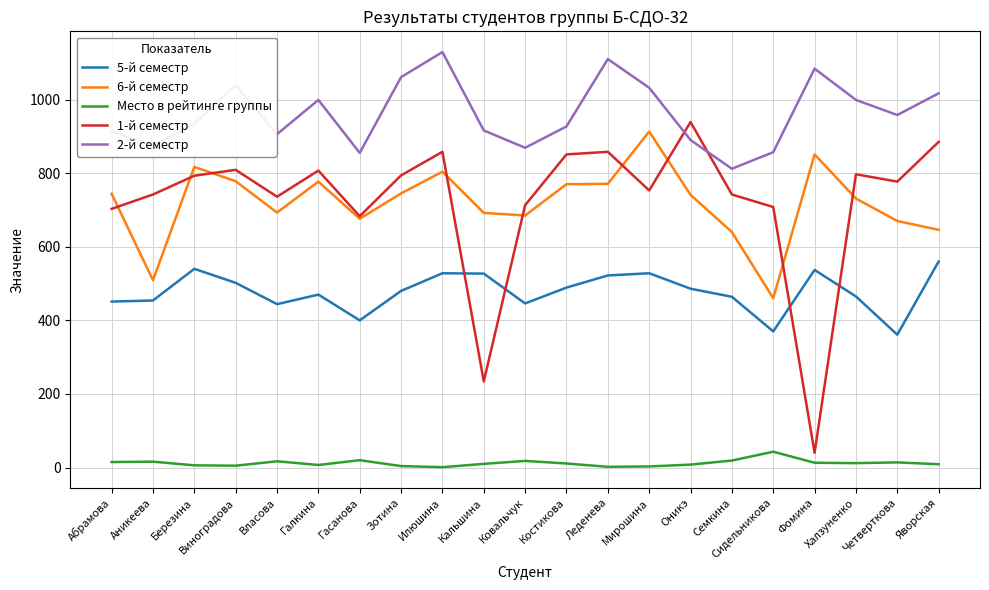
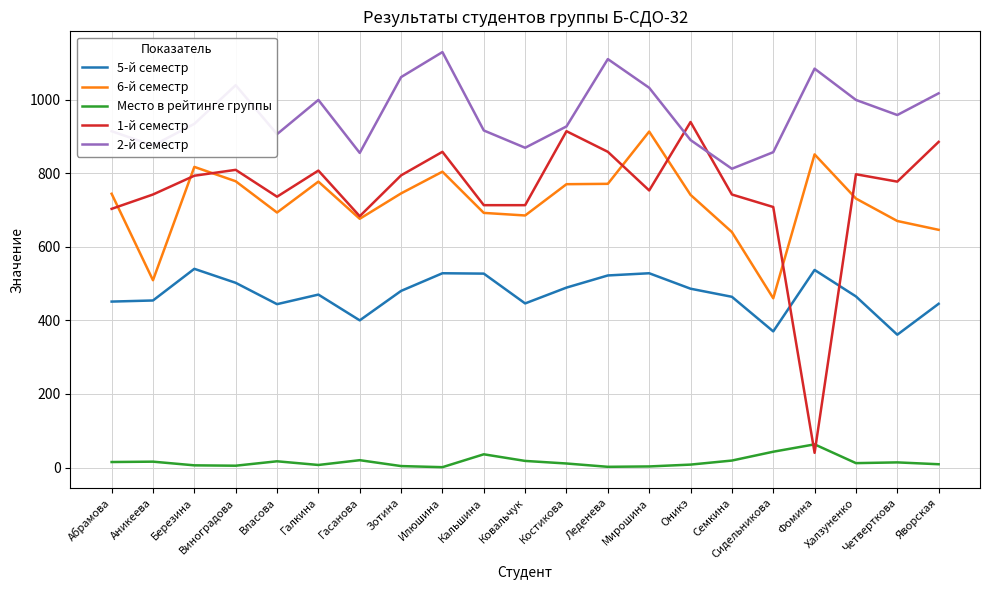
  {
    "5-й семестр": {
      "Абрамова": 450,
      "Аникеева": 450,
      "Березина": 540,
      "Виноградова": 500,
      "Власова": 440,
      "Галкина": 470,
      "Гасанова": 400,
      "Зотина": 480,
      "Илюшина": 530,
      "Кальшина": 530,
      "Ковальчук": 450,
      "Костикова": 490,
      "Леденева": 520,
      "Мирошина": 530,
      "Оникэ": 490,
      "Семкина": 460,
      "Сидельникова": 370,
      "Фомина": 540,
      "Халзуненко": 470,
      "Четверткова": 360,
-     "Яворская": 560
+     "Яворская": 450
    },
    "6-й семестр": {
      "Абрамова": 740,
      "Аникеева": 510,
      "Березина": 820,
      "Виноградова": 780,
      "Власова": 690,
      "Галкина": 780,
      "Гасанова": 680,
      "Зотина": 750,
      "Илюшина": 800,
      "Кальшина": 690,
      "Ковальчук": 690,
      "Костикова": 770,
      "Леденева": 770,
      "Мирошина": 910,
      "Оникэ": 740,
      "Семкина": 640,
      "Сидельникова": 460,
      "Фомина": 850,
      "Халзуненко": 730,
      "Четверткова": 670,
      "Яворская": 650
    },
    "Место в рейтинге группы": {
      "Абрамова": 20,
      "Аникеева": 20,
      "Березина": 10,
      "Виноградова": 10,
      "Власова": 20,
      "Галкина": 10,
      "Гасанова": 20,
      "Зотина": 0,
      "Илюшина": 0,
-     "Кальшина": 10,
+     "Кальшина": 40,
      "Ковальчук": 20,
      "Костикова": 10,
      "Леденева": 0,
      "Мирошина": 0,
      "Оникэ": 10,
      "Семкина": 20,
      "Сидельникова": 40,
-     "Фомина": 10,
+     "Фомина": 60,
      "Халзуненко": 10,
      "Четверткова": 10,
      "Яворская": 10
    },
    "1-й семестр": {
      "Абрамова": 700,
      "Аникеева": 740,
      "Березина": 790,
      "Виноградова": 810,
      "Власова": 740,
      "Галкина": 810,
      "Гасанова": 680,
      "Зотина": 790,
      "Илюшина": 860,
-     "Кальшина": 230,
+     "Кальшина": 710,
      "Ковальчук": 710,
-     "Костикова": 850,
+     "Костикова": 910,
      "Леденева": 860,
      "Мирошина": 750,
      "Оникэ": 940,
      "Семкина": 740,
      "Сидельникова": 710,
      "Фомина": 40,
      "Халзуненко": 800,
      "Четверткова": 780,
      "Яворская": 890
    },
    "2-й семестр": {
      "Власова": 910,
      "Галкина": 1000,
      "Гасанова": 860,
      "Зотина": 1060,
      "Илюшина": 1130,
      "Кальшина": 920,
      "Ковальчук": 870,
      "Костикова": 930,
      "Леденева": 1110,
      "Мирошина": 1030,
      "Оникэ": 890,
      "Семкина": 810,
      "Сидельникова": 860,
      "Фомина": 1080,
      "Халзуненко": 1000,
      "Четверткова": 960,
      "Яворская": 1020
    }
  }
